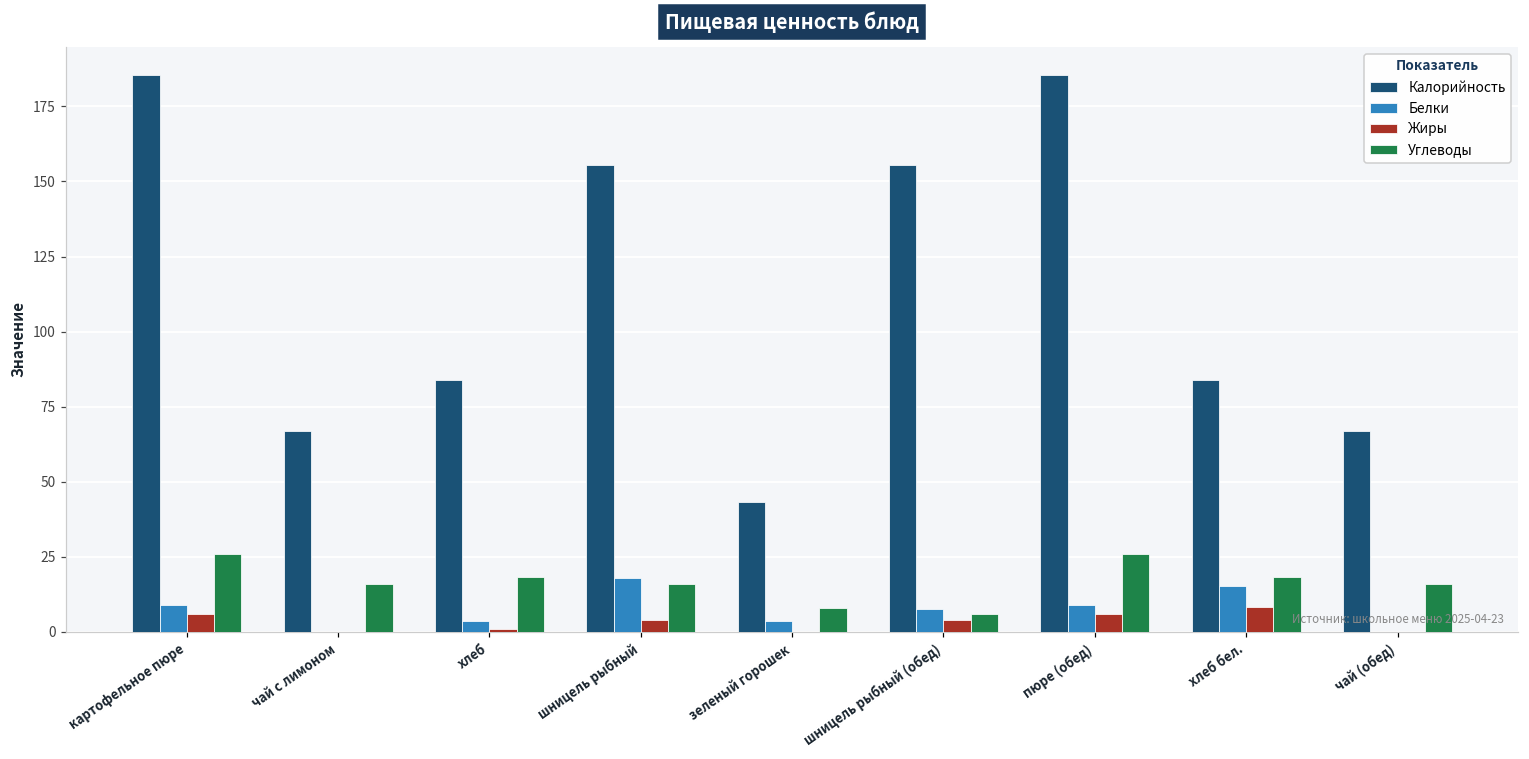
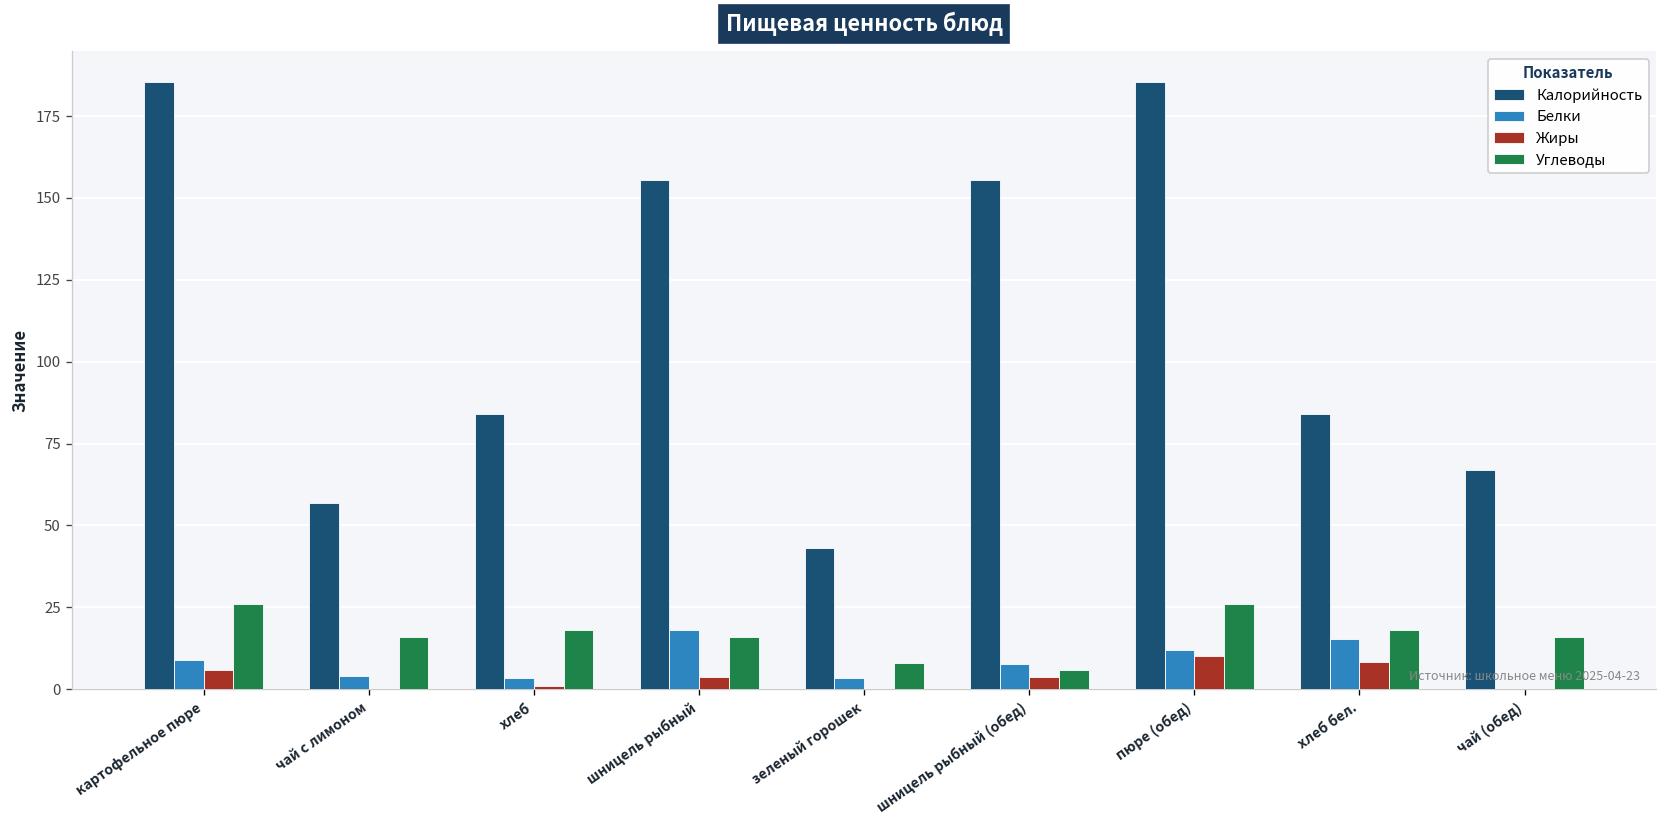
  {
    "Калорийность": {
      "картофельное пюре": 186,
-     "чай с лимоном": 67,
+     "чай с лимоном": 57,
      "хлеб": 84,
      "шницель рыбный": 156,
      "зеленый горошек": 43,
      "шницель рыбный (обед)": 156,
      "пюре (обед)": 186,
      "хлеб бел.": 84,
      "чай (обед)": 67
    },
    "Белки": {
      "картофельное пюре": 9,
-     "чай с лимоном": 0,
+     "чай с лимоном": 4,
      "хлеб": 4,
      "шницель рыбный": 18,
      "зеленый горошек": 4,
      "шницель рыбный (обед)": 8,
-     "пюре (обед)": 9,
+     "пюре (обед)": 12,
      "хлеб бел.": 15
    },
    "Жиры": {
      "картофельное пюре": 6,
      "чай с лимоном": 0,
      "хлеб": 1,
      "шницель рыбный": 4,
      "зеленый горошек": 0,
      "шницель рыбный (обед)": 4,
-     "пюре (обед)": 6,
+     "пюре (обед)": 10,
      "хлеб бел.": 8
    },
    "Углеводы": {
      "картофельное пюре": 26,
      "чай с лимоном": 16,
      "хлеб": 18,
      "шницель рыбный": 16,
      "зеленый горошек": 8,
      "шницель рыбный (обед)": 6,
      "пюре (обед)": 26,
      "хлеб бел.": 18,
      "чай (обед)": 16
    }
  }
